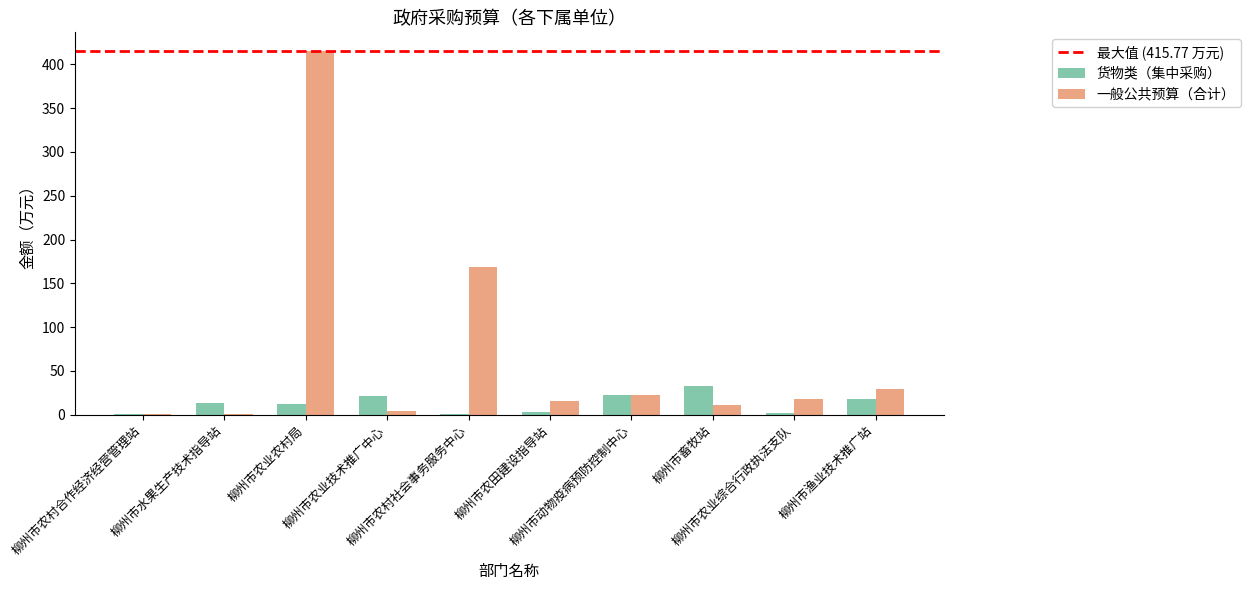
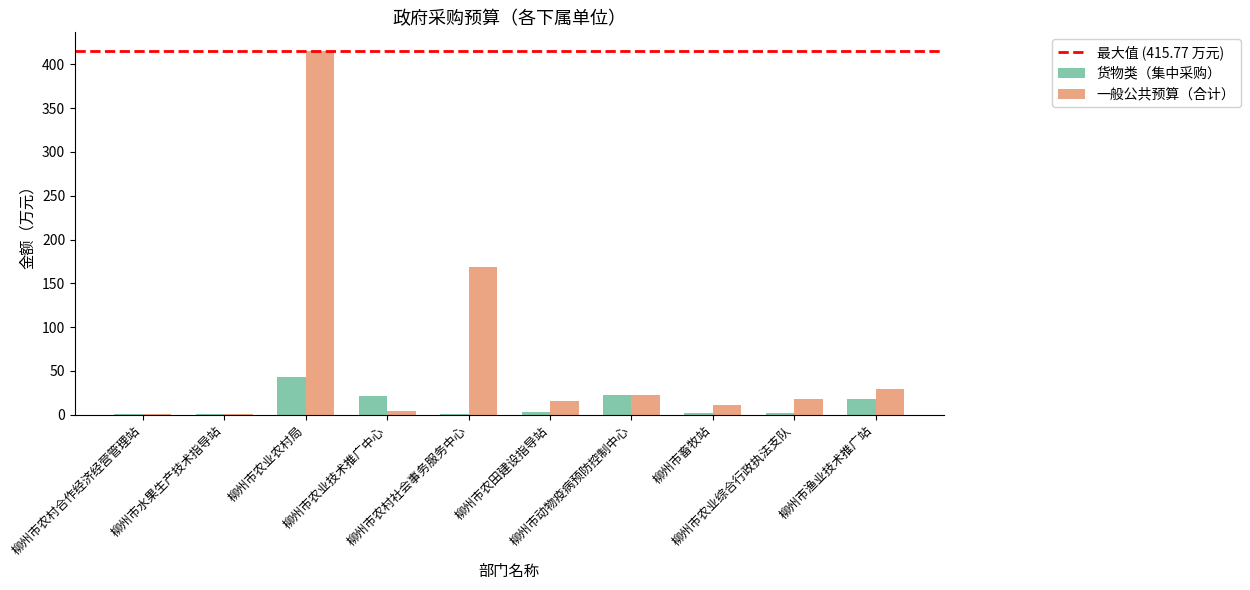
  {
    "货物类（集中采购）": {
-     "柳州市水果生产技术指导站": 10,
-     "柳州市农业农村局": 10,
+     "柳州市水果生产技术指导站": 0,
+     "柳州市农业农村局": 40,
      "柳州市农业技术推广中心": 20,
      "柳州市农田建设指导站": 0,
      "柳州市动物疫病预防控制中心": 20,
-     "柳州市畜牧站": 30,
+     "柳州市畜牧站": 0,
      "柳州市渔业技术推广站": 20
    },
    "一般公共预算（合计）": {
      "柳州市农业农村局": 420,
      "柳州市农业技术推广中心": 0,
      "柳州市农村社会事务服务中心": 170,
      "柳州市农田建设指导站": 20,
      "柳州市动物疫病预防控制中心": 20,
      "柳州市畜牧站": 10,
      "柳州市农业综合行政执法支队": 20,
      "柳州市渔业技术推广站": 30
    }
  }
